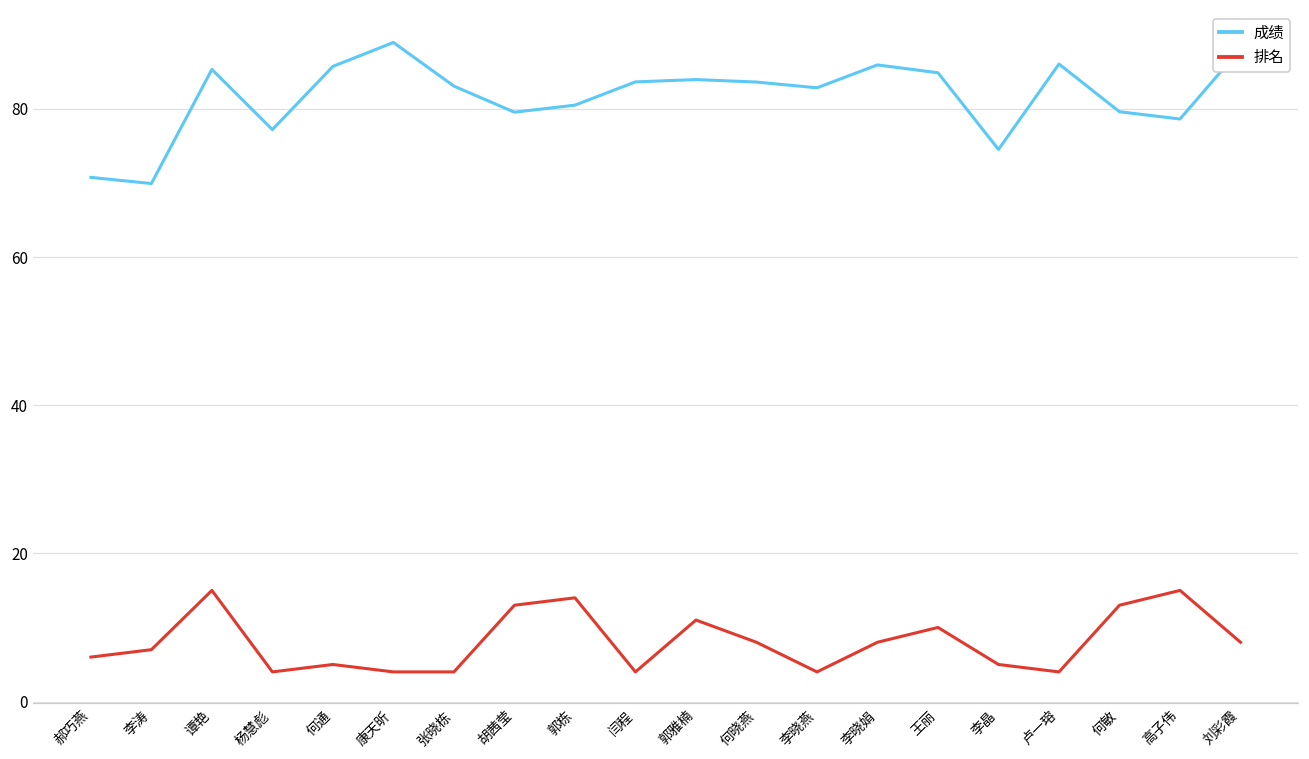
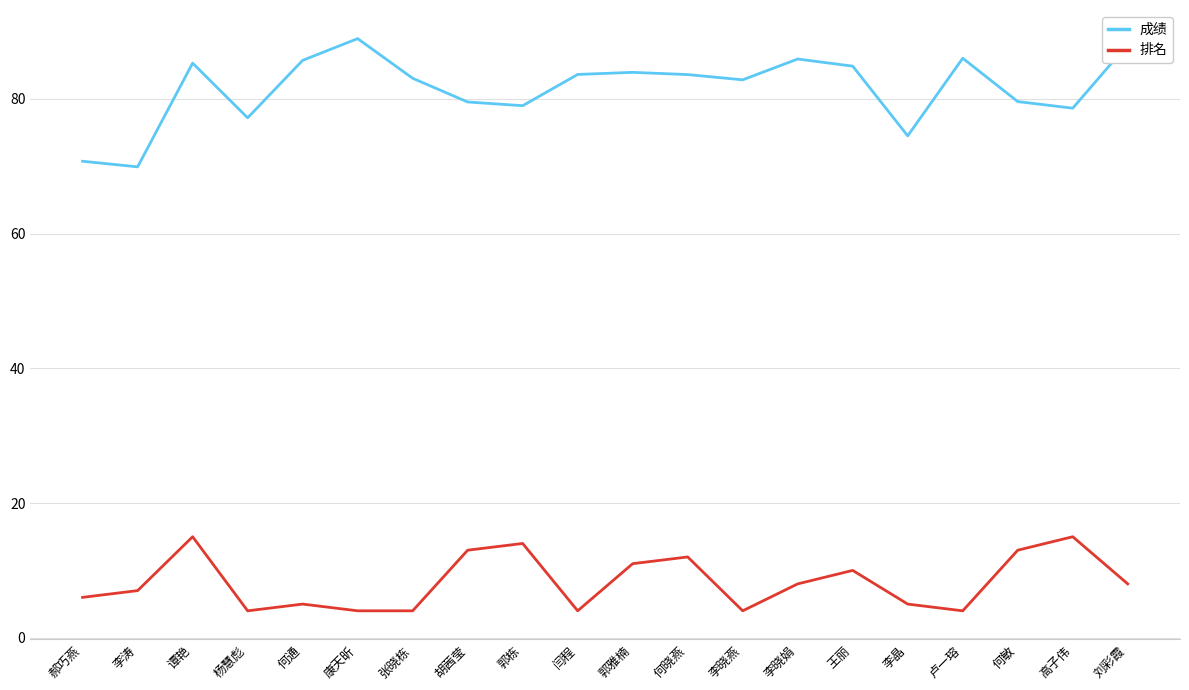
  {
    "成绩": {
      "郝巧燕": 71,
      "李涛": 70,
      "谭艳": 85,
      "杨慧彪": 77,
      "何通": 86,
      "康天昕": 89,
      "张晓栋": 83,
      "胡茜莹": 80,
-     "郭栋": 81,
+     "郭栋": 79,
      "闫程": 84,
      "郭雅楠": 84,
      "何晓燕": 84,
      "李晓燕": 83,
      "李晓娟": 86,
      "王丽": 85,
      "李晶": 75,
      "卢一瑢": 86,
      "何敏": 80,
      "高子伟": 79
    },
    "排名": {
      "郝巧燕": 6,
      "李涛": 7,
      "谭艳": 15,
      "杨慧彪": 4,
      "何通": 5,
      "康天昕": 4,
      "张晓栋": 4,
      "胡茜莹": 13,
      "郭栋": 14,
      "闫程": 4,
      "郭雅楠": 11,
-     "何晓燕": 8,
+     "何晓燕": 12,
      "李晓燕": 4,
      "李晓娟": 8,
      "王丽": 10,
      "李晶": 5,
      "卢一瑢": 4,
      "何敏": 13,
      "高子伟": 15,
      "刘彩霞": 8
    }
  }
